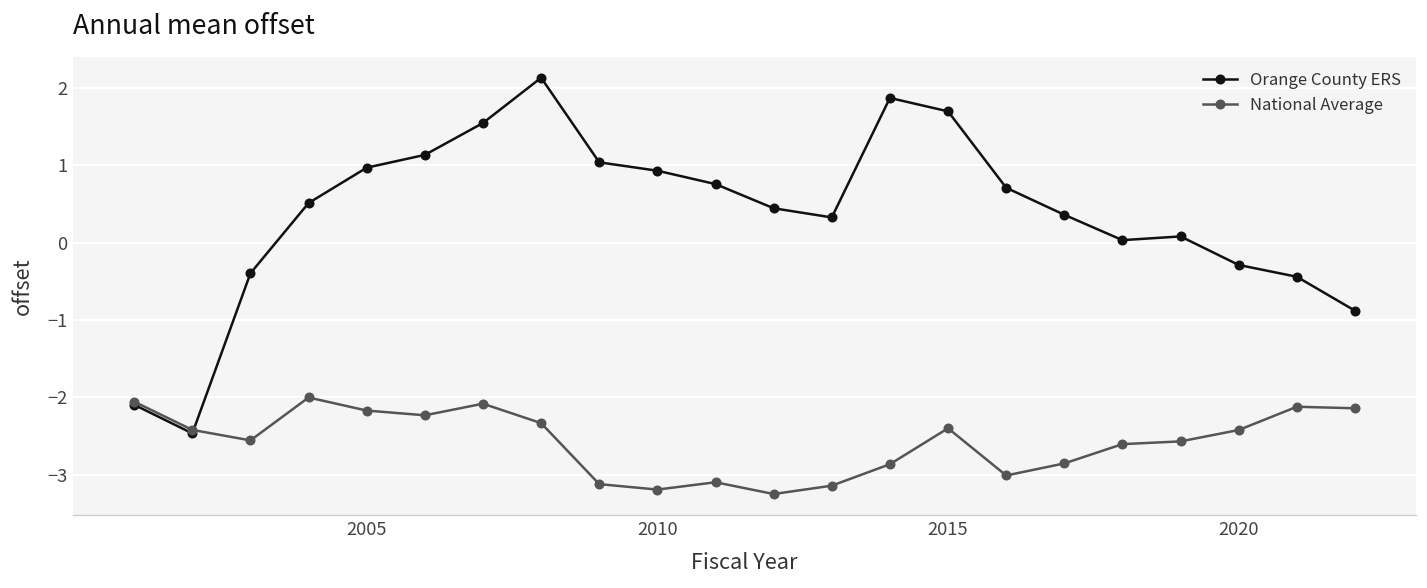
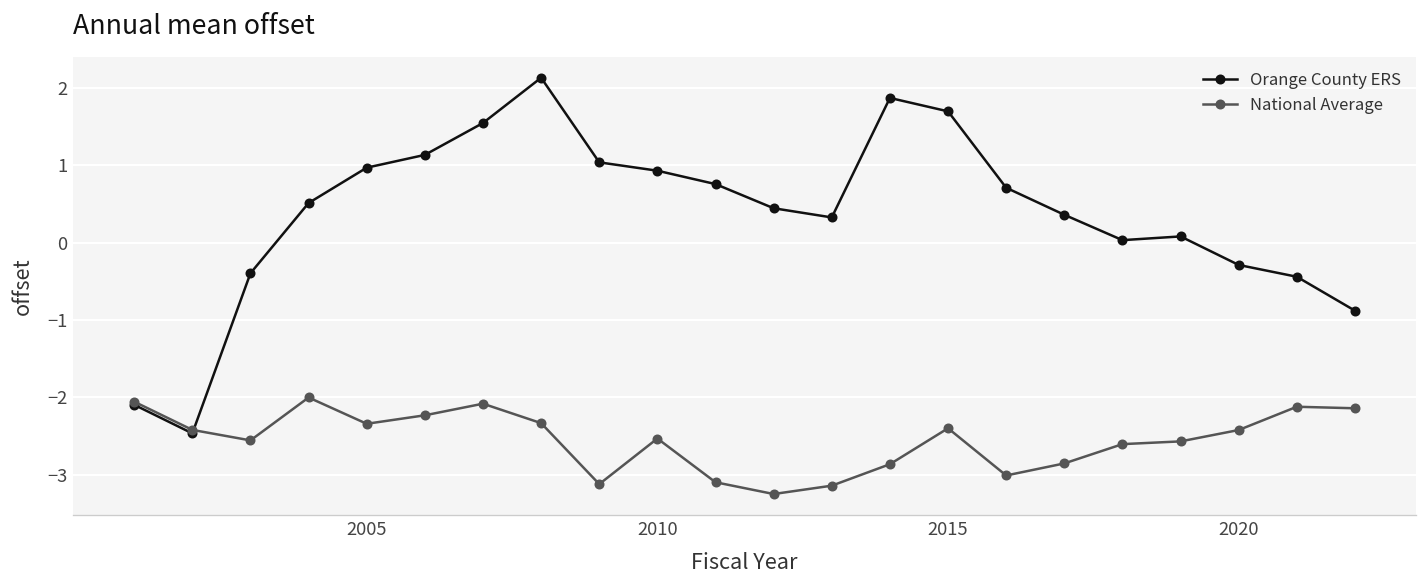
  {
    "Orange County ERS": {
      "2005": 1.0,
      "2010": 0.9,
      "2015": 1.7,
      "2020": -0.3
    },
    "National Average": {
-     "2005": -2.2,
-     "2010": -3.2,
+     "2005": -2.3,
+     "2010": -2.5,
      "2015": -2.4,
      "2020": -2.4
    }
  }
